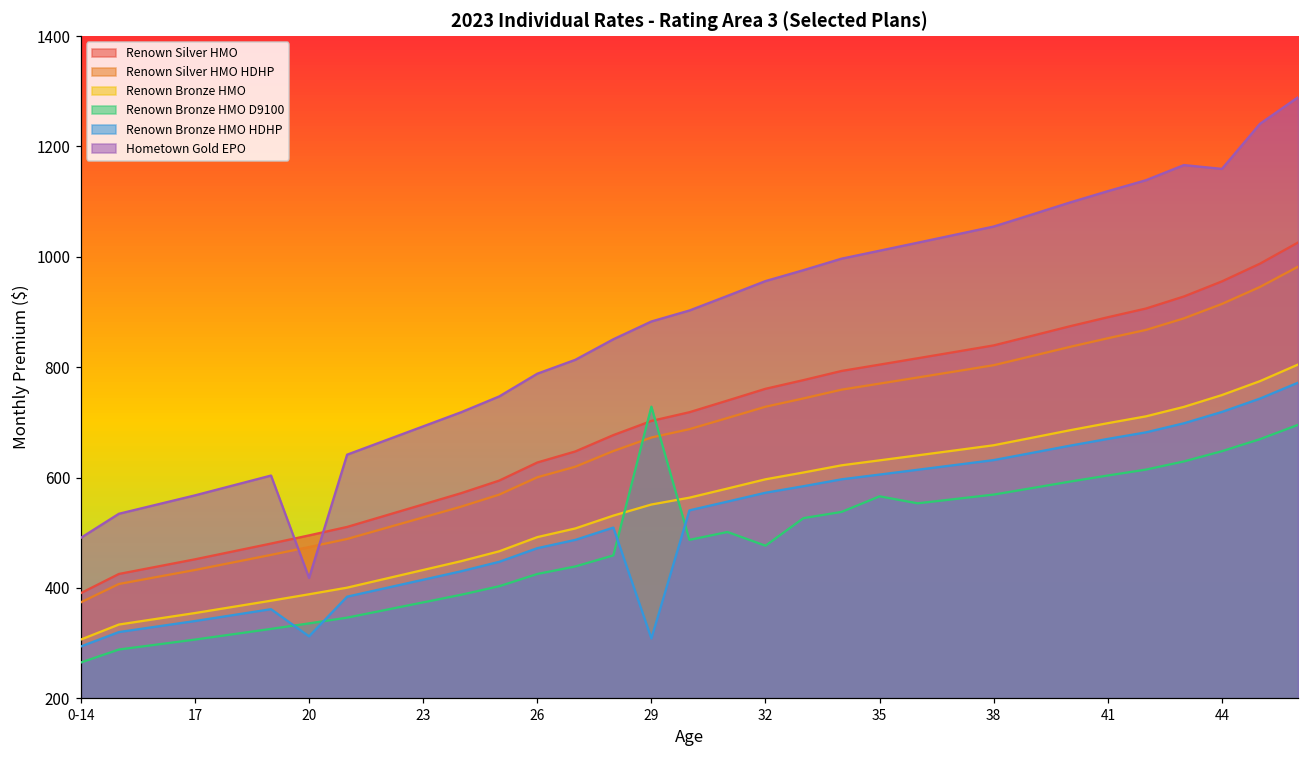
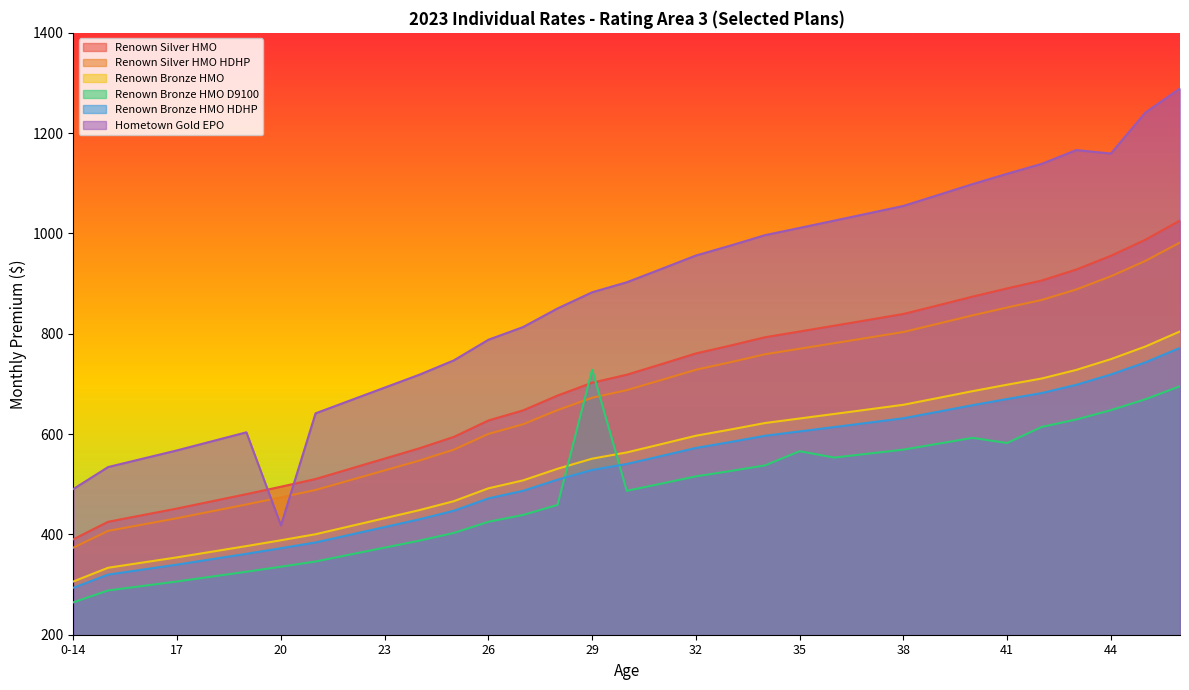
  {
    "Renown Bronze HMO": {
      "0-14": 310,
      "17": 350,
      "20": 390,
      "23": 430,
      "26": 490,
      "29": 550,
      "32": 600,
      "35": 630,
      "38": 660,
      "41": 700,
      "44": 750
    },
    "Renown Bronze HMO D9100": {
      "0-14": 260,
      "17": 310,
      "20": 340,
      "23": 370,
      "26": 430,
      "29": 730,
-     "32": 480,
+     "32": 520,
      "35": 570,
      "38": 570,
-     "41": 600,
+     "41": 580,
      "44": 650
    },
    "Renown Bronze HMO HDHP": {
      "0-14": 290,
      "17": 340,
-     "20": 310,
+     "20": 370,
      "23": 410,
      "26": 470,
-     "29": 310,
+     "29": 530,
      "32": 570,
      "35": 610,
      "38": 630,
      "41": 670,
      "44": 720
    },
    "Hometown Gold EPO": {
      "0-14": 490,
      "17": 570,
      "20": 420,
      "23": 690,
      "26": 790,
      "29": 880,
      "32": 960,
      "35": 1010,
      "38": 1050,
      "41": 1120,
      "44": 1160
    }
  }
